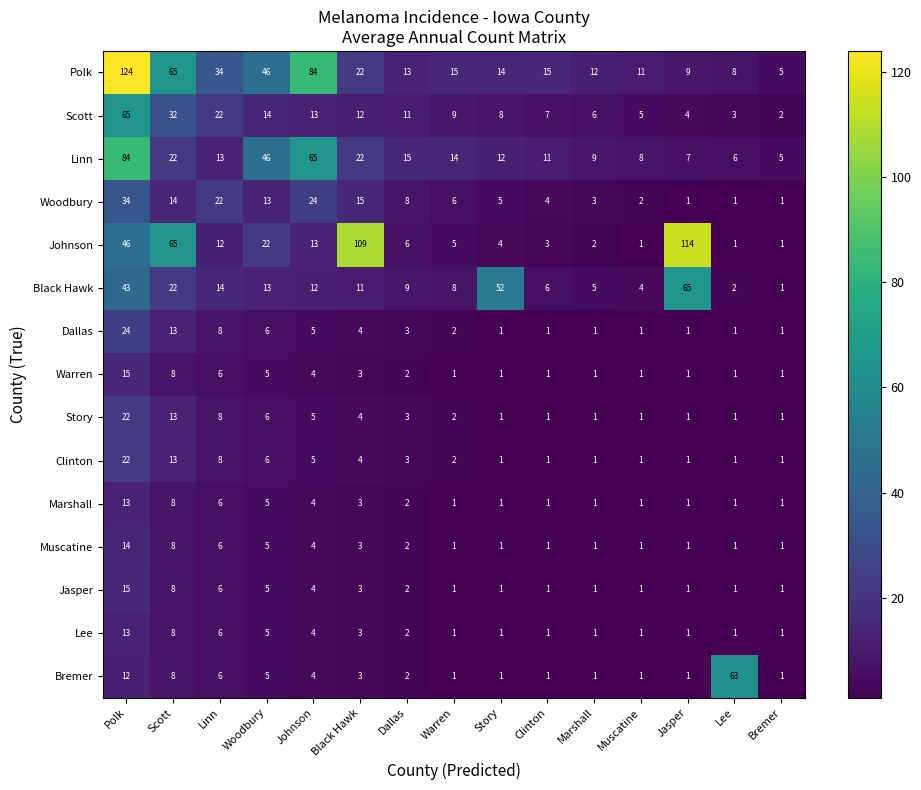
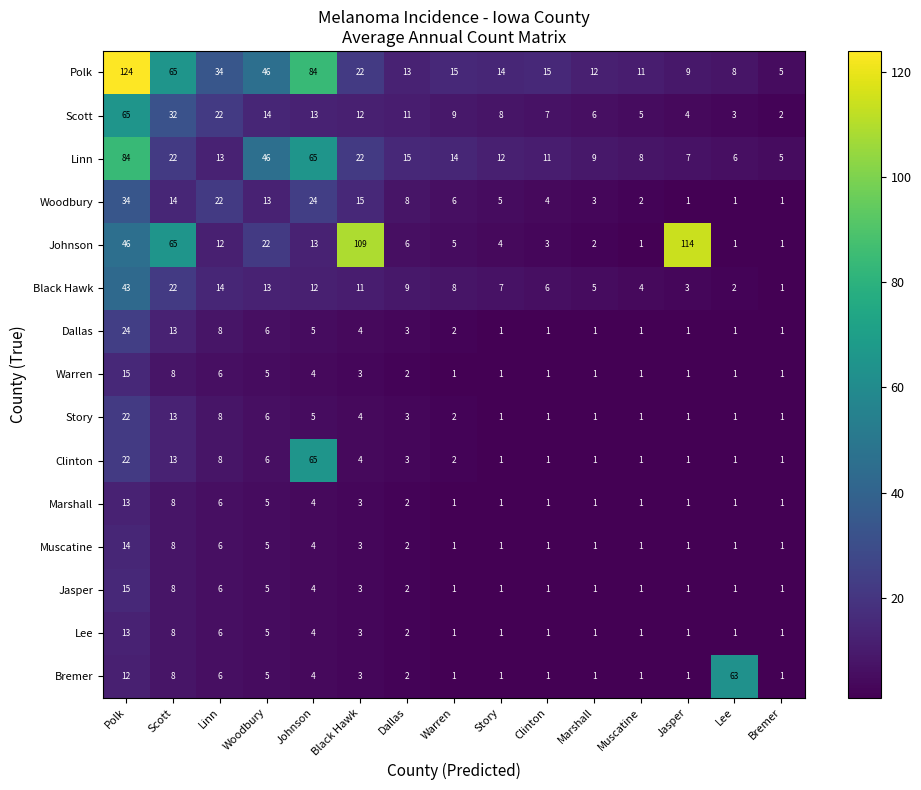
  {
    "Black Hawk": {
      "Polk": 43,
      "Scott": 22,
      "Linn": 14,
      "Woodbury": 13,
      "Johnson": 12,
      "Black Hawk": 11,
      "Dallas": 9,
      "Warren": 8,
-     "Story": 52,
+     "Story": 7,
      "Clinton": 6,
      "Marshall": 5,
      "Muscatine": 4,
-     "Jasper": 65,
+     "Jasper": 3,
      "Lee": 2,
      "Bremer": 1
    },
    "Clinton": {
      "Polk": 22,
      "Scott": 13,
      "Linn": 8,
      "Woodbury": 6,
-     "Johnson": 5,
+     "Johnson": 65,
      "Black Hawk": 4,
      "Dallas": 3,
      "Warren": 2,
      "Story": 1,
      "Clinton": 1,
      "Marshall": 1,
      "Muscatine": 1,
      "Jasper": 1,
      "Lee": 1,
      "Bremer": 1
    }
  }
